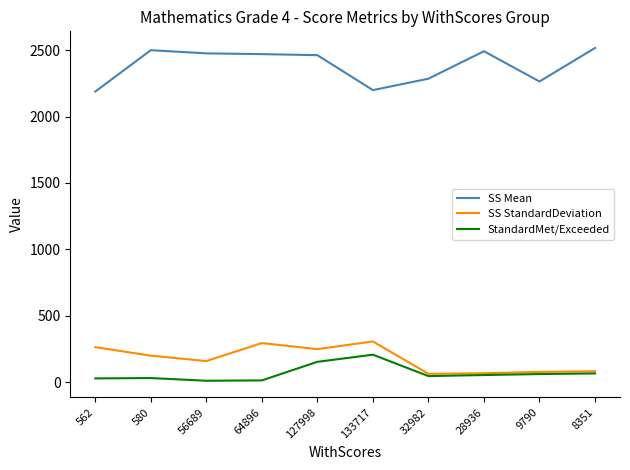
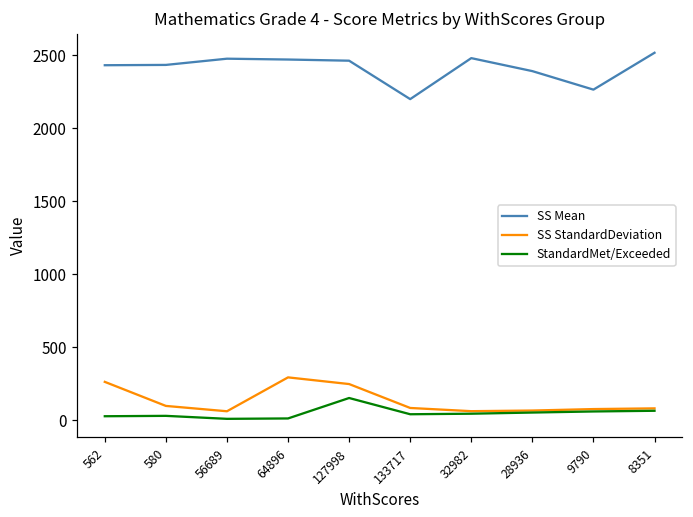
  {
    "SS Mean": {
-     "562": 2190,
-     "580": 2500,
+     "562": 2430,
+     "580": 2430,
      "56689": 2480,
      "64896": 2470,
      "127998": 2460,
      "133717": 2200,
-     "32982": 2290,
-     "28936": 2490,
+     "32982": 2480,
+     "28936": 2390,
      "9790": 2260,
      "8351": 2520
    },
    "SS StandardDeviation": {
      "562": 260,
-     "580": 200,
-     "56689": 160,
+     "580": 100,
+     "56689": 60,
      "64896": 290,
      "127998": 250,
-     "133717": 310
+     "133717": 80
    },
    "StandardMet/Exceeded": {
      "562": 30,
      "580": 30,
      "56689": 10,
      "64896": 10,
      "127998": 150,
-     "133717": 210
+     "133717": 40
    }
  }
